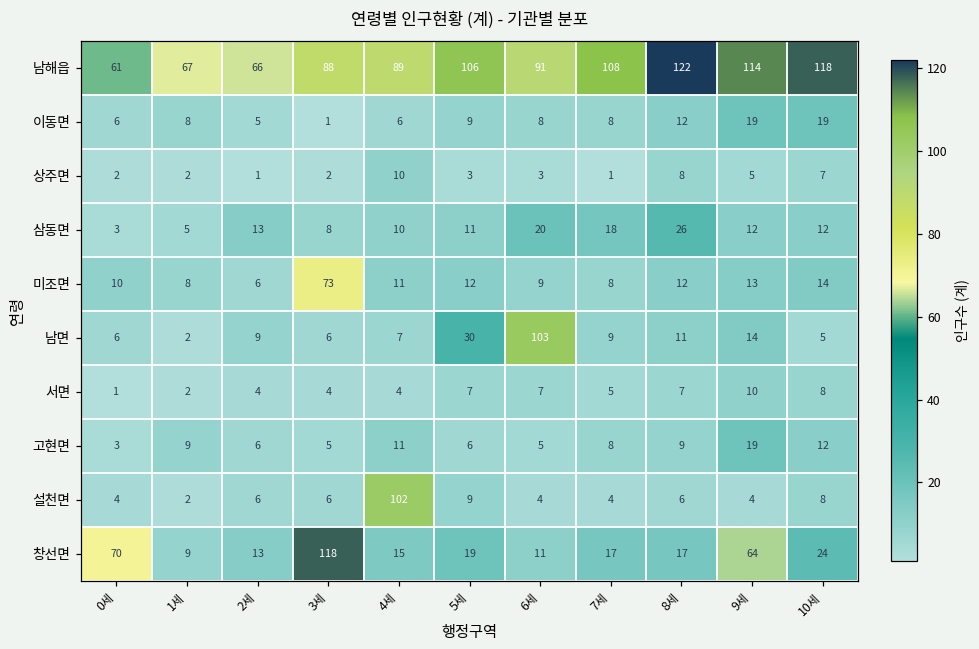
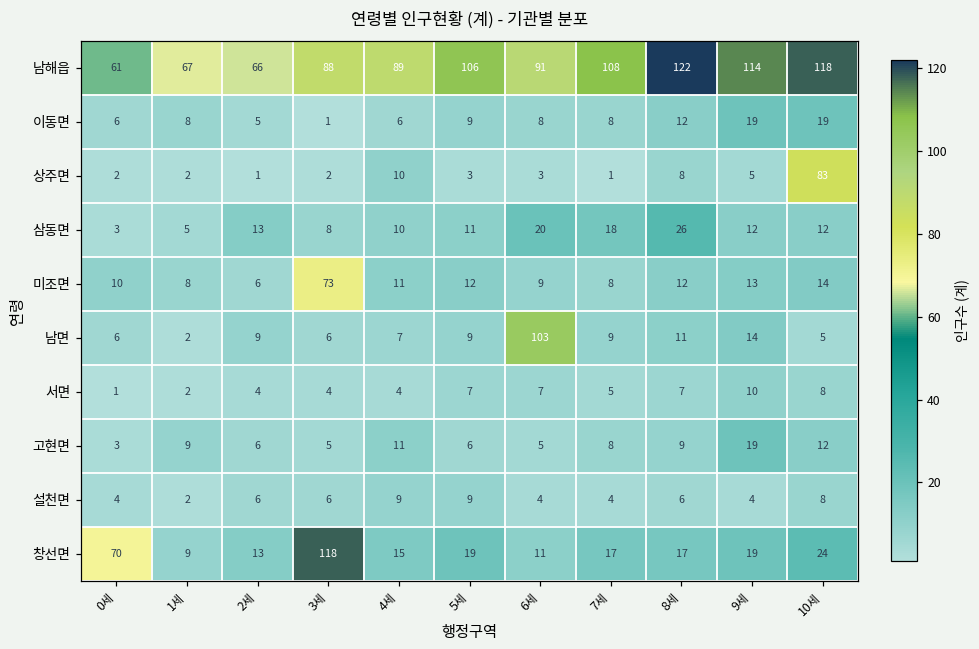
  {
    "남해읍": {
      "0세": 61,
      "1세": 67,
      "2세": 66,
      "3세": 88,
      "4세": 89,
      "5세": 106,
      "6세": 91,
      "7세": 108,
      "8세": 122,
      "9세": 114,
      "10세": 118
    },
    "이동면": {
      "0세": 6,
      "1세": 8,
      "2세": 5,
      "3세": 1,
      "4세": 6,
      "5세": 9,
      "6세": 8,
      "7세": 8,
      "8세": 12,
      "9세": 19,
      "10세": 19
    },
    "상주면": {
      "0세": 2,
      "1세": 2,
      "2세": 1,
      "3세": 2,
      "4세": 10,
      "5세": 3,
      "6세": 3,
      "7세": 1,
      "8세": 8,
      "9세": 5,
-     "10세": 7
+     "10세": 83
    },
    "삼동면": {
      "0세": 3,
      "1세": 5,
      "2세": 13,
      "3세": 8,
      "4세": 10,
      "5세": 11,
      "6세": 20,
      "7세": 18,
      "8세": 26,
      "9세": 12,
      "10세": 12
    },
    "미조면": {
      "0세": 10,
      "1세": 8,
      "2세": 6,
      "3세": 73,
      "4세": 11,
      "5세": 12,
      "6세": 9,
      "7세": 8,
      "8세": 12,
      "9세": 13,
      "10세": 14
    },
    "남면": {
      "0세": 6,
      "1세": 2,
      "2세": 9,
      "3세": 6,
      "4세": 7,
-     "5세": 30,
+     "5세": 9,
      "6세": 103,
      "7세": 9,
      "8세": 11,
      "9세": 14,
      "10세": 5
    },
    "서면": {
      "0세": 1,
      "1세": 2,
      "2세": 4,
      "3세": 4,
      "4세": 4,
      "5세": 7,
      "6세": 7,
      "7세": 5,
      "8세": 7,
      "9세": 10,
      "10세": 8
    },
    "고현면": {
      "0세": 3,
      "1세": 9,
      "2세": 6,
      "3세": 5,
      "4세": 11,
      "5세": 6,
      "6세": 5,
      "7세": 8,
      "8세": 9,
      "9세": 19,
      "10세": 12
    },
    "설천면": {
      "0세": 4,
      "1세": 2,
      "2세": 6,
      "3세": 6,
-     "4세": 102,
+     "4세": 9,
      "5세": 9,
      "6세": 4,
      "7세": 4,
      "8세": 6,
      "9세": 4,
      "10세": 8
    },
    "창선면": {
      "0세": 70,
      "1세": 9,
      "2세": 13,
      "3세": 118,
      "4세": 15,
      "5세": 19,
      "6세": 11,
      "7세": 17,
      "8세": 17,
-     "9세": 64,
+     "9세": 19,
      "10세": 24
    }
  }
